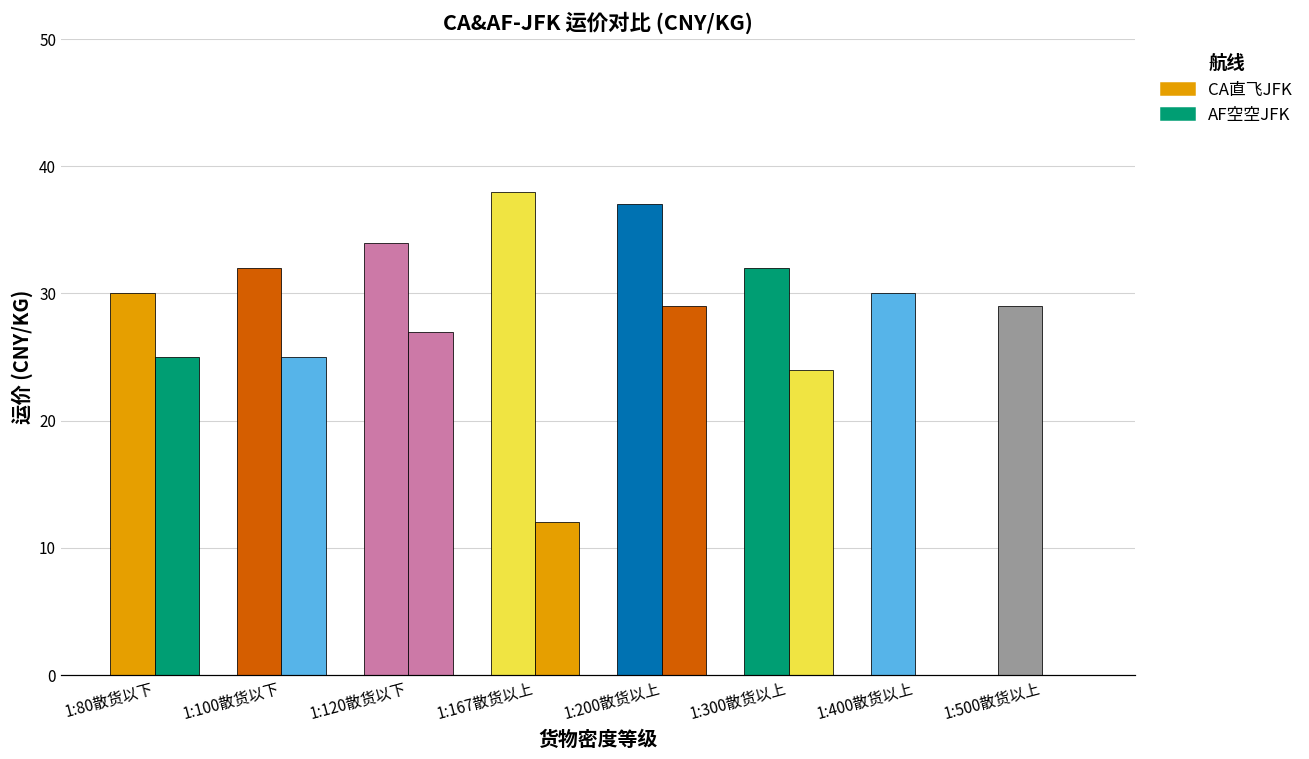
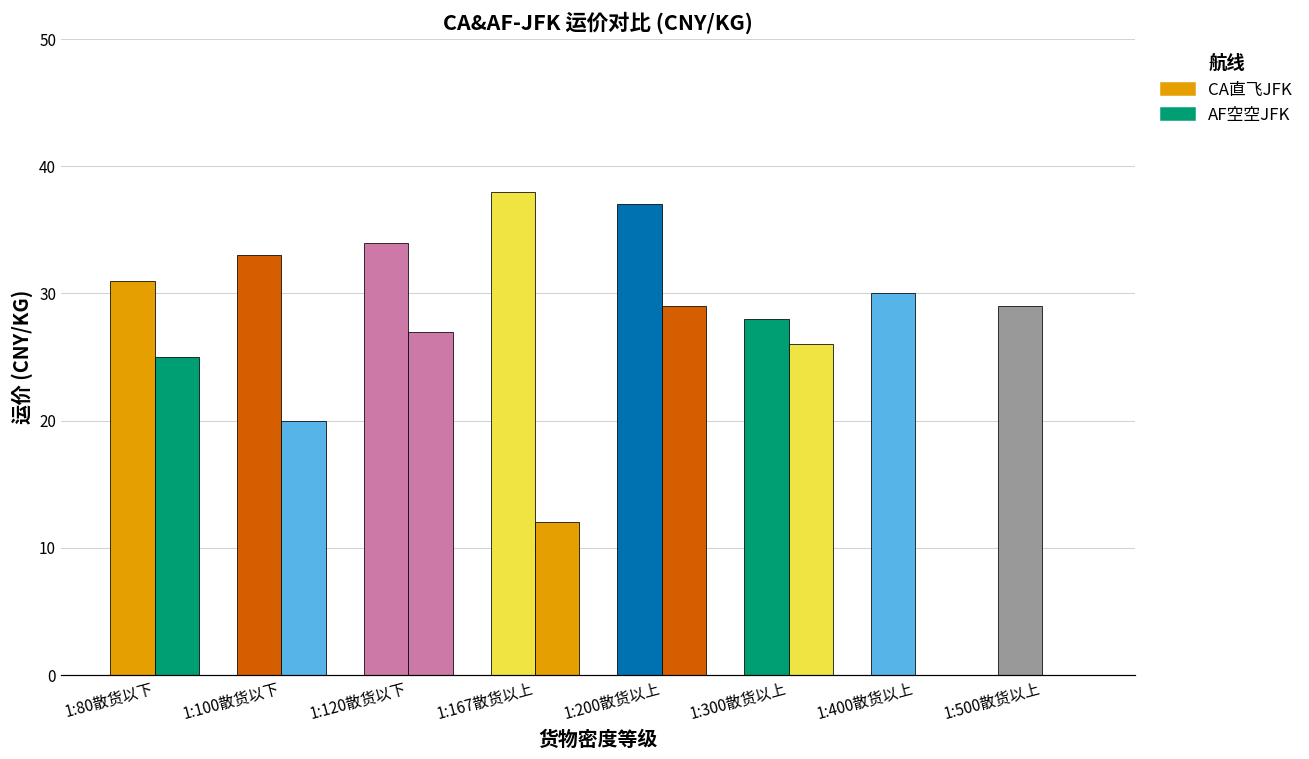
  {
    "CA直飞JFK": {
-     "1:80散货以下": 30,
-     "1:100散货以下": 32,
+     "1:80散货以下": 31,
+     "1:100散货以下": 33,
      "1:120散货以下": 34,
      "1:167散货以上": 38,
      "1:200散货以上": 37,
-     "1:300散货以上": 32,
+     "1:300散货以上": 28,
      "1:400散货以上": 30,
      "1:500散货以上": 29
    },
    "AF空空JFK": {
      "1:80散货以下": 25,
-     "1:100散货以下": 25,
+     "1:100散货以下": 20,
      "1:120散货以下": 27,
      "1:167散货以上": 12,
      "1:200散货以上": 29,
-     "1:300散货以上": 24,
+     "1:300散货以上": 26,
      "1:400散货以上": 0,
      "1:500散货以上": 0
    }
  }
